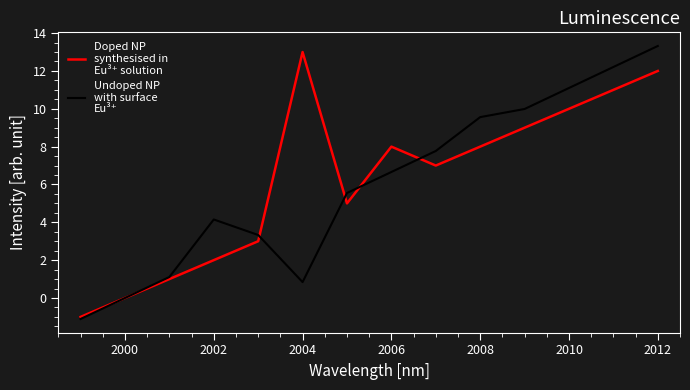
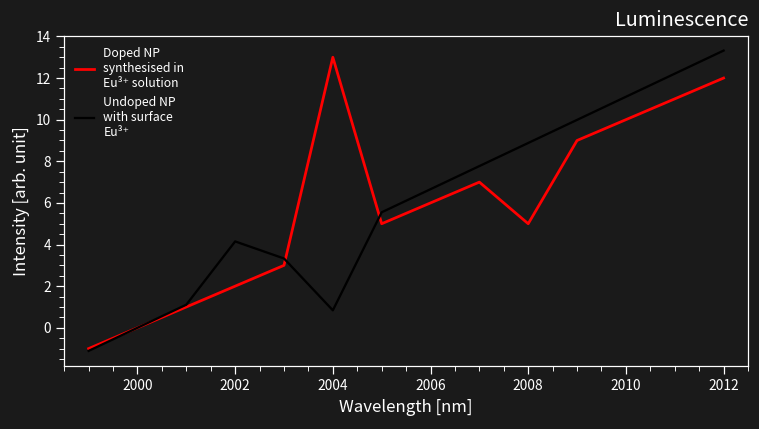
  {
    "Doped NP synthesised in Eu³⁺ solution": {
      "2002": 2,
      "2004": 13,
-     "2006": 8,
-     "2008": 8,
+     "2006": 6,
+     "2008": 5,
      "2010": 10,
      "2012": 12
    },
    "Undoped NP with surface Eu³⁺": {
      "2002": 4.2,
      "2004": 0.8,
      "2006": 6.7,
-     "2008": 9.6,
+     "2008": 8.9,
      "2010": 11.1,
      "2012": 13.3
    }
  }
